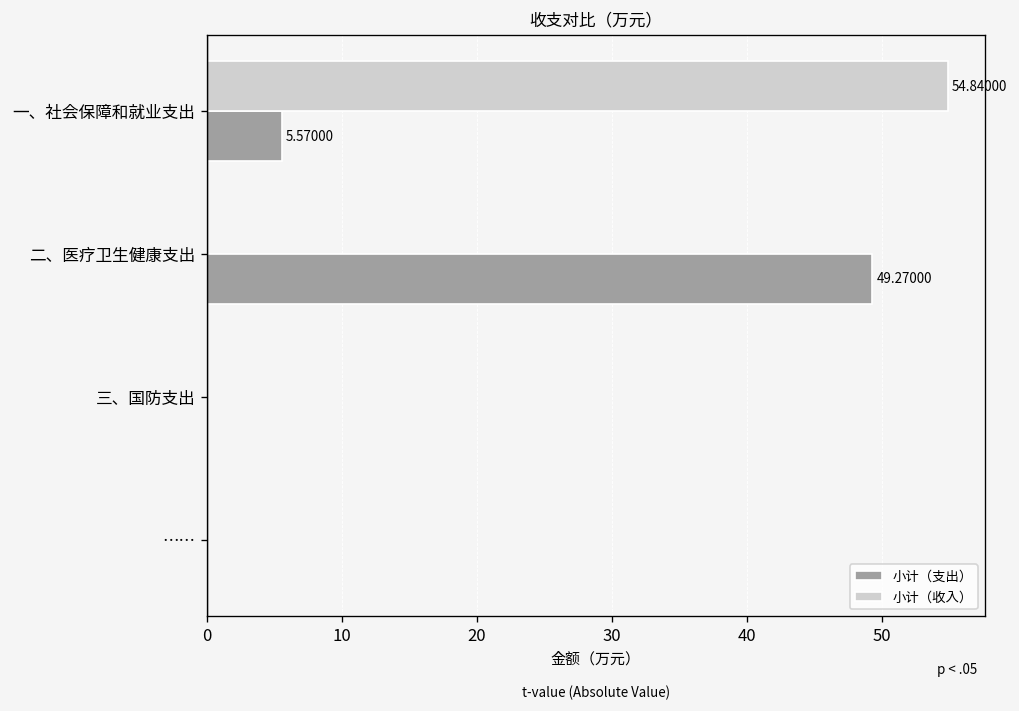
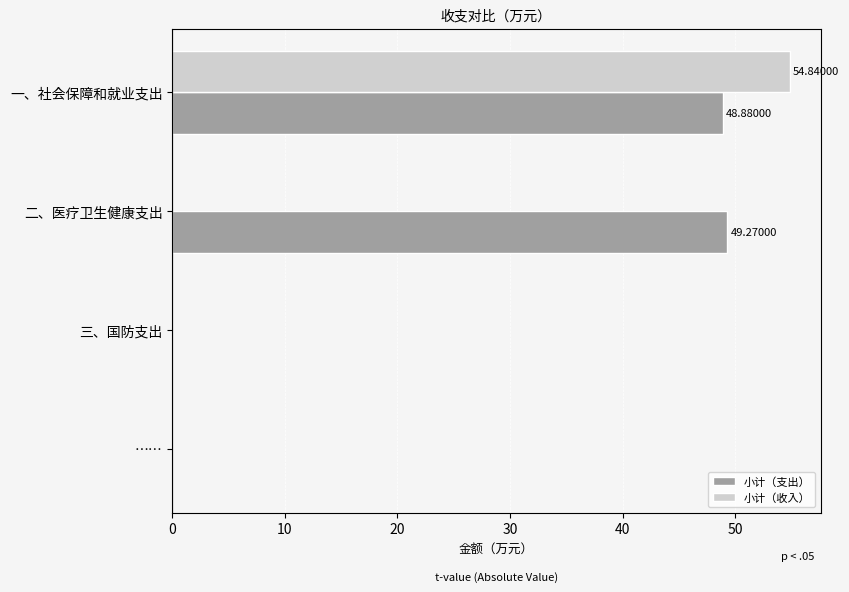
  {
    "小计（支出）": {
-     "一、社会保障和就业支出": 5.57000,
+     "一、社会保障和就业支出": 48.88000,
      "二、医疗卫生健康支出": 49.27000
    },
    "小计（收入）": {
      "一、社会保障和就业支出": 54.84000
    }
  }
